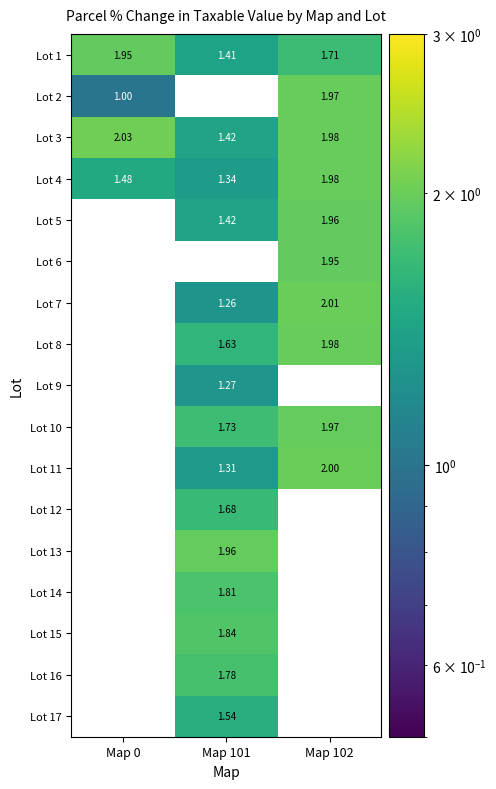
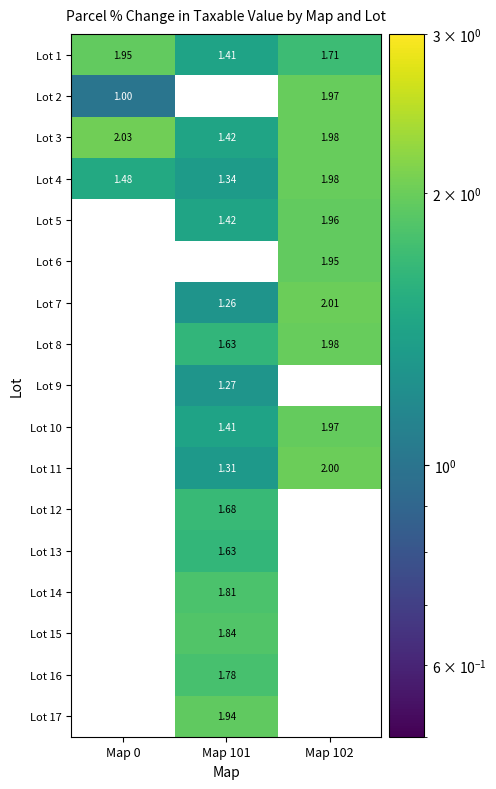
  {
    "Lot 1": {
      "Map 0": 1.95,
      "Map 101": 1.41,
      "Map 102": 1.71
    },
    "Lot 2": {
      "Map 0": 1.00,
      "Map 102": 1.97
    },
    "Lot 3": {
      "Map 0": 2.03,
      "Map 101": 1.42,
      "Map 102": 1.98
    },
    "Lot 4": {
      "Map 0": 1.48,
      "Map 101": 1.34,
      "Map 102": 1.98
    },
    "Lot 5": {
      "Map 101": 1.42,
      "Map 102": 1.96
    },
    "Lot 6": {
      "Map 102": 1.95
    },
    "Lot 7": {
      "Map 101": 1.26,
      "Map 102": 2.01
    },
    "Lot 8": {
      "Map 101": 1.63,
      "Map 102": 1.98
    },
    "Lot 9": {
      "Map 101": 1.27
    },
    "Lot 10": {
-     "Map 101": 1.73,
+     "Map 101": 1.41,
      "Map 102": 1.97
    },
    "Lot 11": {
      "Map 101": 1.31,
      "Map 102": 2.00
    },
    "Lot 12": {
      "Map 101": 1.68
    },
    "Lot 13": {
-     "Map 101": 1.96
+     "Map 101": 1.63
    },
    "Lot 14": {
      "Map 101": 1.81
    },
    "Lot 15": {
      "Map 101": 1.84
    },
    "Lot 16": {
      "Map 101": 1.78
    },
    "Lot 17": {
-     "Map 101": 1.54
+     "Map 101": 1.94
    }
  }
